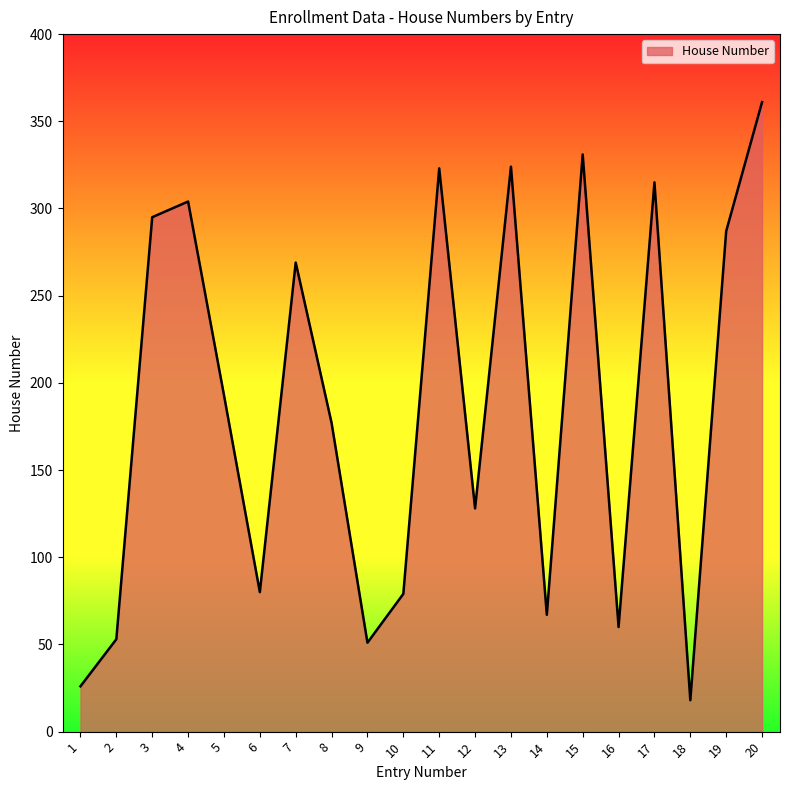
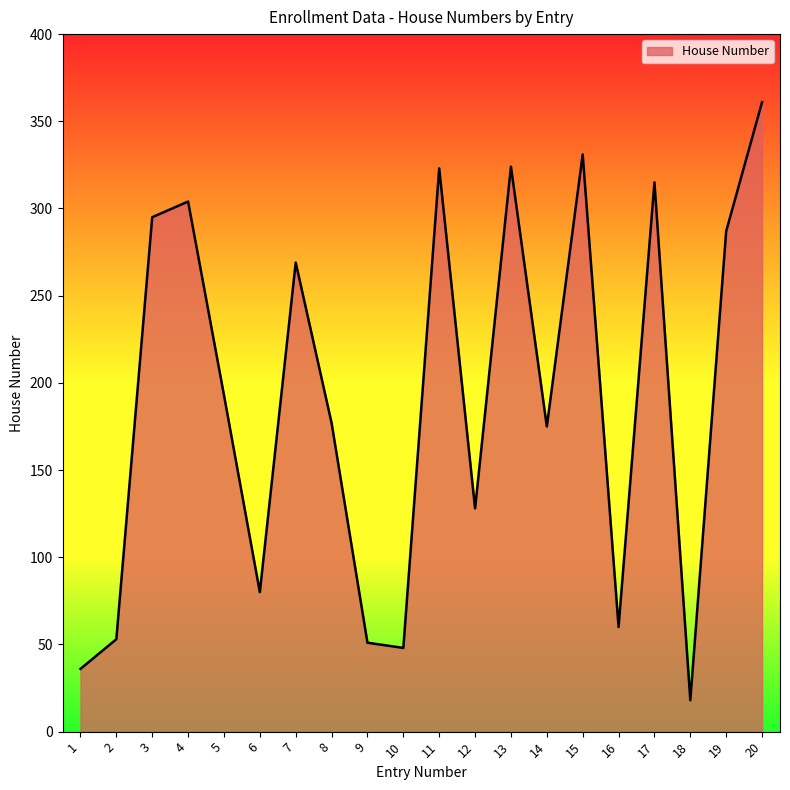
  {
-   "1": 26,
+   "1": 36,
    "2": 53,
    "3": 295,
    "4": 304,
    "5": 193,
    "6": 80,
    "7": 269,
    "8": 177,
    "9": 51,
-   "10": 79,
+   "10": 48,
    "11": 323,
    "12": 128,
    "13": 324,
-   "14": 67,
+   "14": 175,
    "15": 331,
    "16": 60,
    "17": 315,
    "18": 18,
    "19": 287,
    "20": 361
  }
